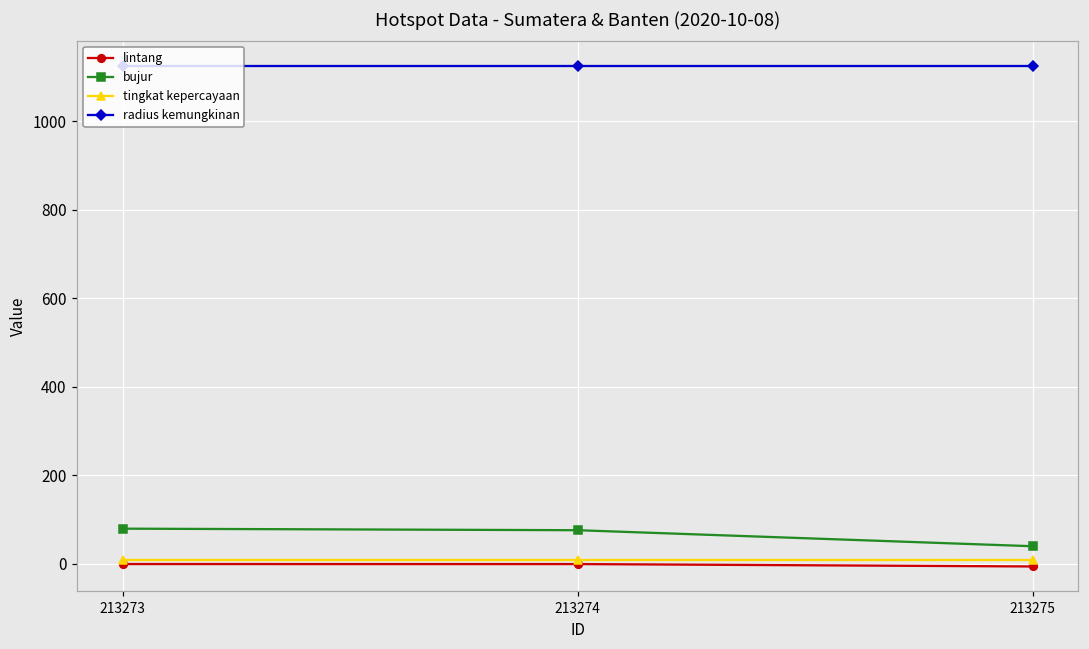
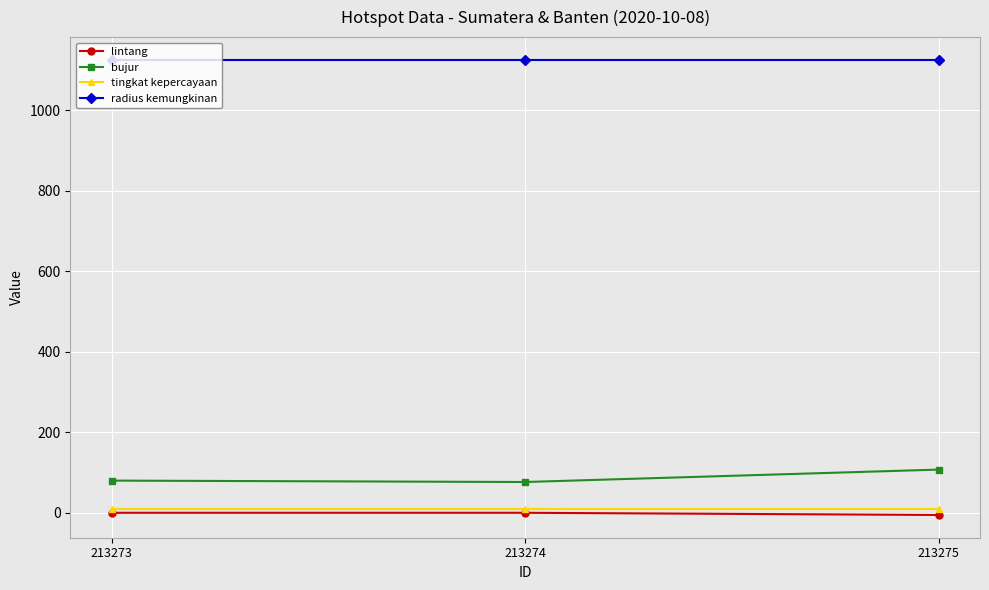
  {
    "lintang": {
      "213273": 0,
      "213274": 0,
      "213275": -10
    },
    "bujur": {
      "213273": 80,
      "213274": 80,
-     "213275": 40
+     "213275": 110
    },
    "tingkat kepercayaan": {
      "213273": 10,
      "213274": 10,
      "213275": 10
    },
    "radius kemungkinan": {
      "213274": 1130,
      "213275": 1130
    }
  }
